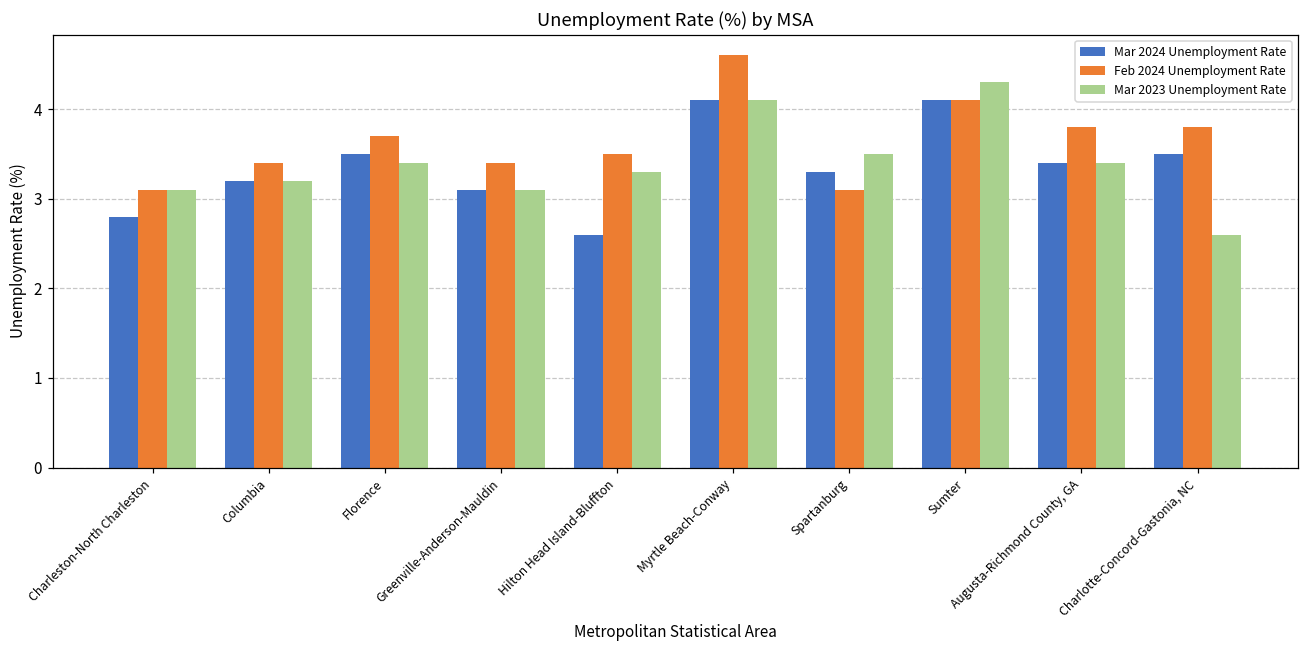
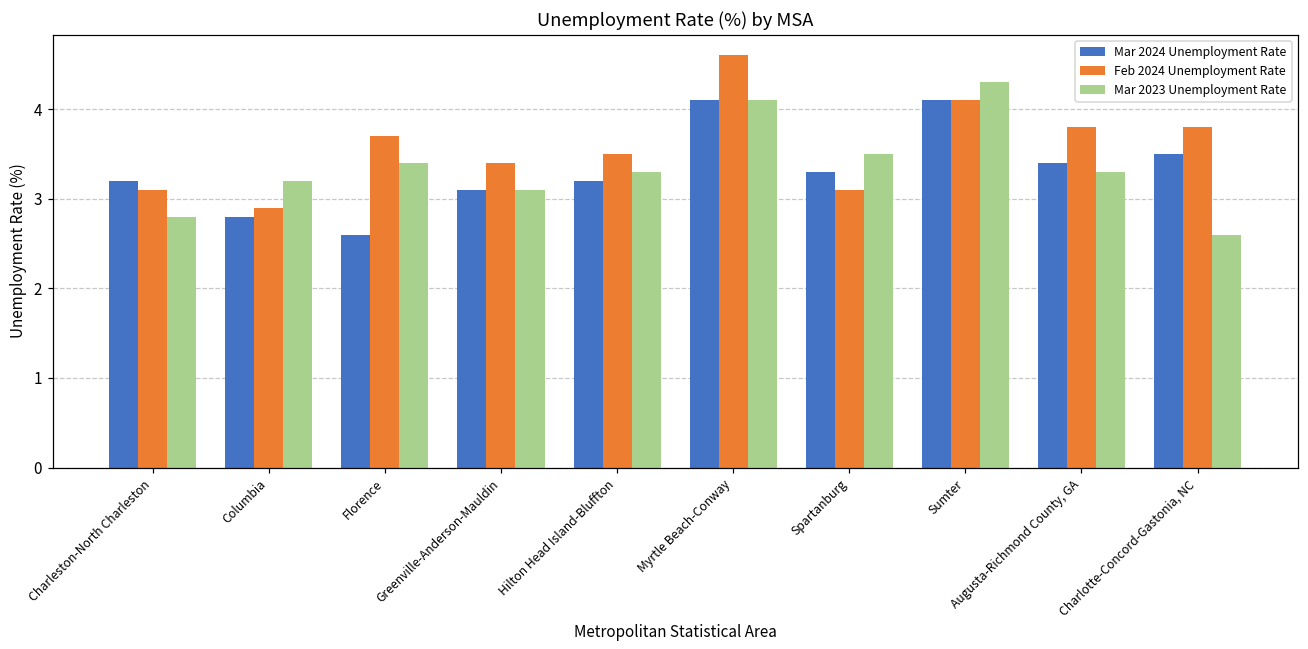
  {
    "Mar 2024 Unemployment Rate": {
-     "Charleston-North Charleston": 2.8,
-     "Columbia": 3.2,
-     "Florence": 3.5,
+     "Charleston-North Charleston": 3.2,
+     "Columbia": 2.8,
+     "Florence": 2.6,
      "Greenville-Anderson-Mauldin": 3.1,
-     "Hilton Head Island-Bluffton": 2.6,
+     "Hilton Head Island-Bluffton": 3.2,
      "Myrtle Beach-Conway": 4.1,
      "Spartanburg": 3.3,
      "Sumter": 4.1,
      "Augusta-Richmond County, GA": 3.4,
      "Charlotte-Concord-Gastonia, NC": 3.5
    },
    "Feb 2024 Unemployment Rate": {
      "Charleston-North Charleston": 3.1,
-     "Columbia": 3.4,
+     "Columbia": 2.9,
      "Florence": 3.7,
      "Greenville-Anderson-Mauldin": 3.4,
      "Hilton Head Island-Bluffton": 3.5,
      "Myrtle Beach-Conway": 4.6,
      "Spartanburg": 3.1,
      "Sumter": 4.1,
      "Augusta-Richmond County, GA": 3.8,
      "Charlotte-Concord-Gastonia, NC": 3.8
    },
    "Mar 2023 Unemployment Rate": {
-     "Charleston-North Charleston": 3.1,
+     "Charleston-North Charleston": 2.8,
      "Columbia": 3.2,
      "Florence": 3.4,
      "Greenville-Anderson-Mauldin": 3.1,
      "Hilton Head Island-Bluffton": 3.3,
      "Myrtle Beach-Conway": 4.1,
      "Spartanburg": 3.5,
      "Sumter": 4.3,
-     "Augusta-Richmond County, GA": 3.4,
+     "Augusta-Richmond County, GA": 3.3,
      "Charlotte-Concord-Gastonia, NC": 2.6
    }
  }
